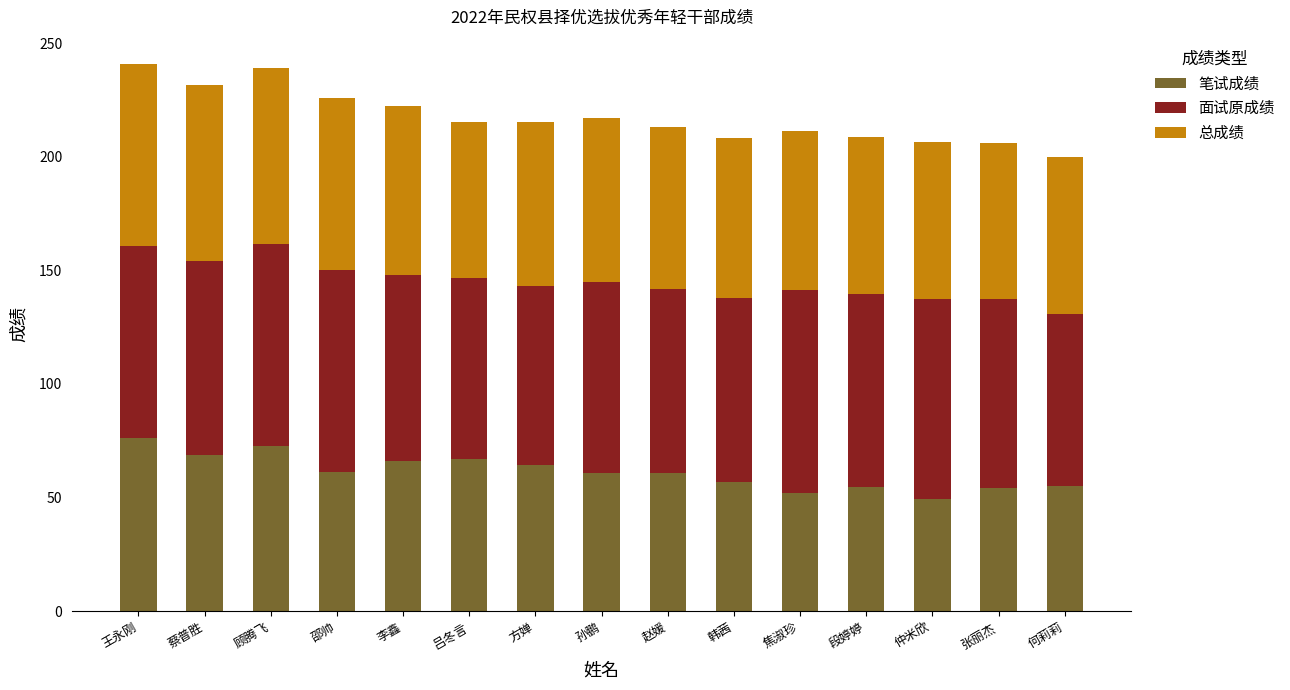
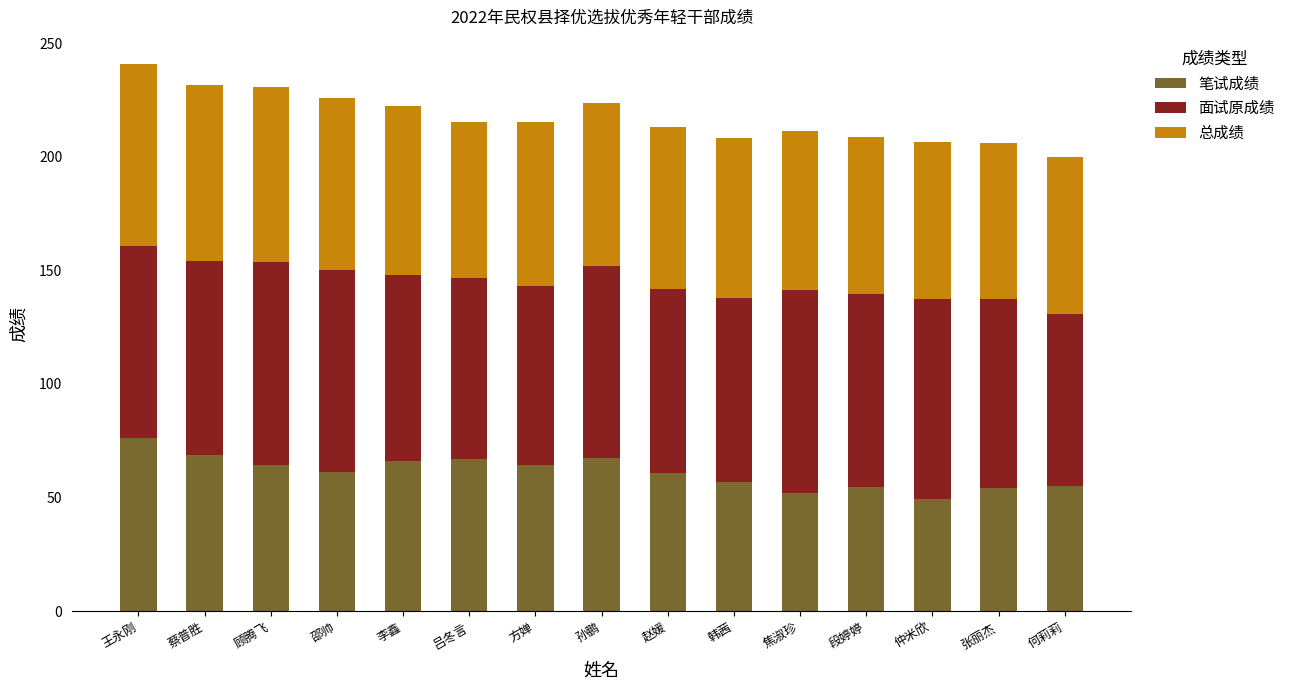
  {
    "笔试成绩": {
      "王永刚": 76,
      "蔡普胜": 69,
-     "顾腾飞": 73,
+     "顾腾飞": 64,
      "邵帅": 61,
      "李鑫": 66,
      "吕冬言": 67,
      "方婵": 64,
-     "孙鹏": 61,
+     "孙鹏": 67,
      "赵媛": 61,
      "韩茜": 57,
      "焦淑珍": 52,
      "段婷婷": 55,
      "仲米欣": 49,
      "张丽杰": 54,
      "何莉莉": 55
    },
    "面试原成绩": {
      "王永刚": 85,
      "蔡普胜": 86,
      "顾腾飞": 89,
      "邵帅": 89,
      "李鑫": 82,
      "吕冬言": 80,
      "方婵": 79,
      "孙鹏": 84,
      "赵媛": 81,
      "韩茜": 81,
      "焦淑珍": 89,
      "段婷婷": 85,
      "仲米欣": 88,
      "张丽杰": 83,
      "何莉莉": 76
    },
    "总成绩": {
      "王永刚": 80,
      "蔡普胜": 78,
      "顾腾飞": 77,
      "邵帅": 76,
      "李鑫": 74,
      "吕冬言": 69,
      "方婵": 72,
      "孙鹏": 72,
      "赵媛": 71,
      "韩茜": 70,
      "焦淑珍": 70,
      "段婷婷": 69,
      "仲米欣": 69,
      "张丽杰": 69,
      "何莉莉": 69
    }
  }
